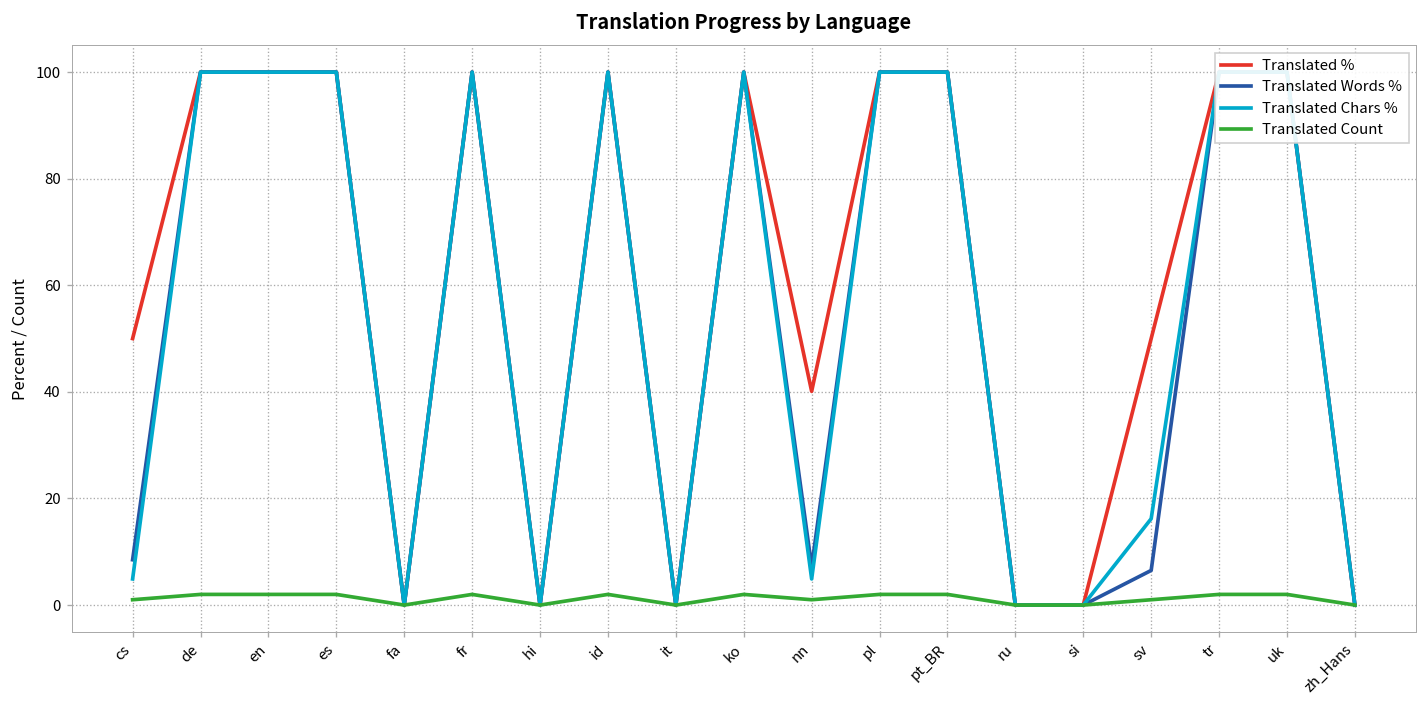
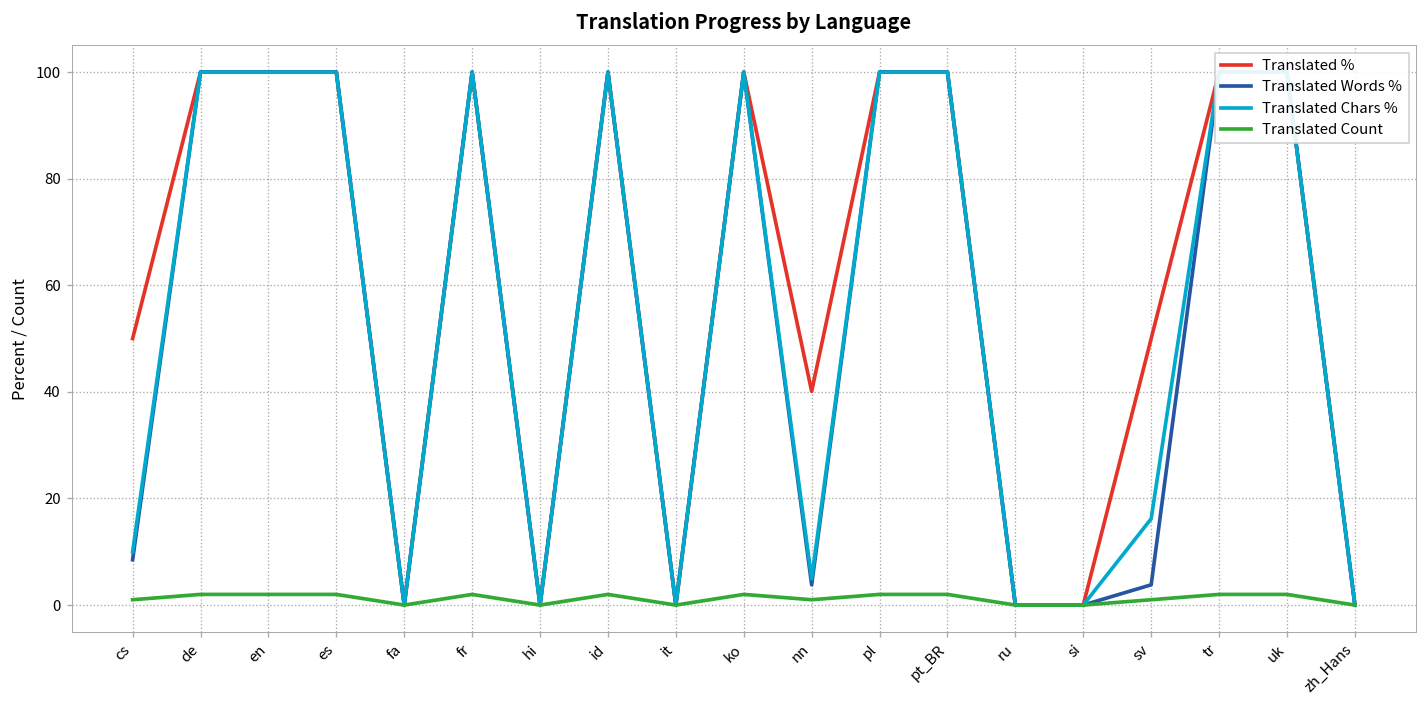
  {
    "Translated %": {
      "cs": 50,
      "nn": 40,
      "sv": 50
    },
    "Translated Words %": {
      "cs": 9,
-     "nn": 7,
-     "sv": 7
+     "nn": 4,
+     "sv": 4
    },
    "Translated Chars %": {
-     "cs": 5,
+     "cs": 10,
      "nn": 5,
      "sv": 16
    },
    "Translated Count": {
      "cs": 1,
      "de": 2,
      "en": 2,
      "es": 2,
      "fr": 2,
      "id": 2,
      "ko": 2,
      "nn": 1,
      "pl": 2,
      "pt_BR": 2,
      "sv": 1,
      "tr": 2,
      "uk": 2
    }
  }
